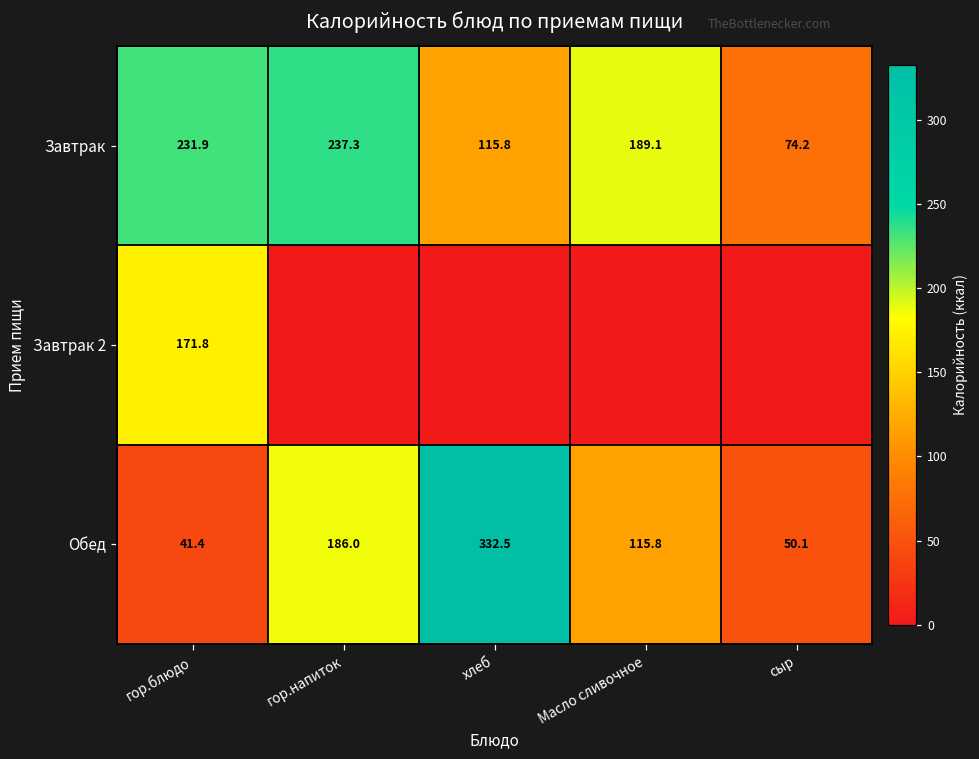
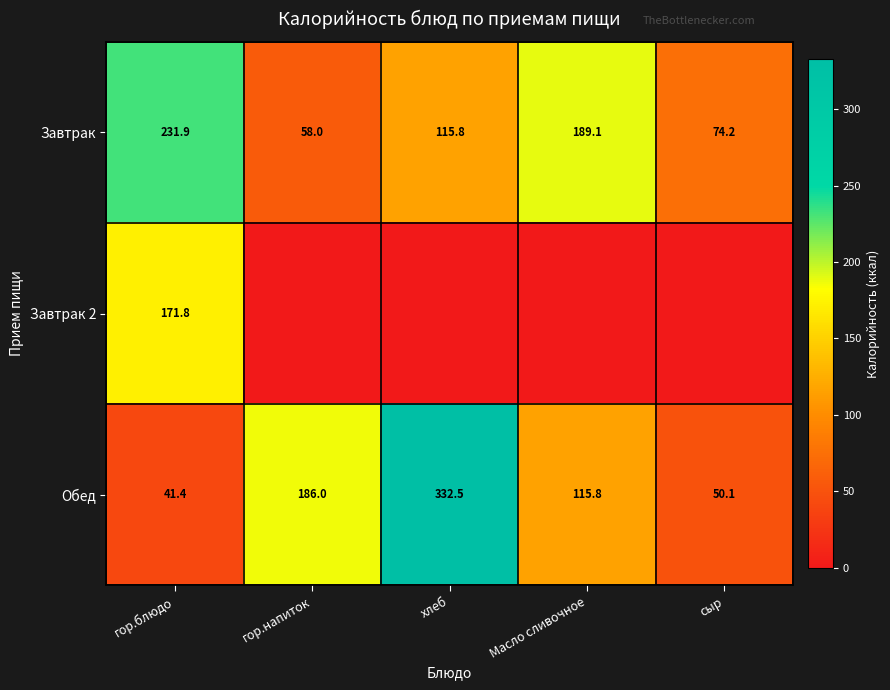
  {
    "Завтрак": {
      "гор.блюдо": 231.9,
-     "гор.напиток": 237.3,
+     "гор.напиток": 58.0,
      "хлеб": 115.8,
      "Масло сливочное": 189.1,
      "сыр": 74.2
    },
    "Завтрак 2": {
      "гор.блюдо": 171.8
    },
    "Обед": {
      "гор.блюдо": 41.4,
      "гор.напиток": 186.0,
      "хлеб": 332.5,
      "Масло сливочное": 115.8,
      "сыр": 50.1
    }
  }
